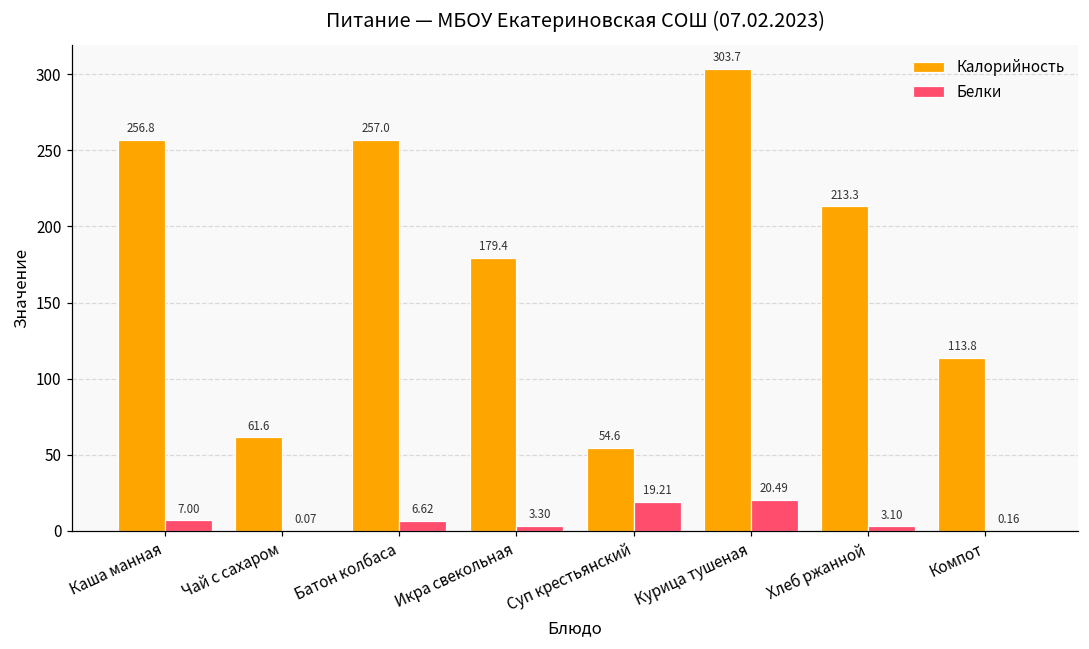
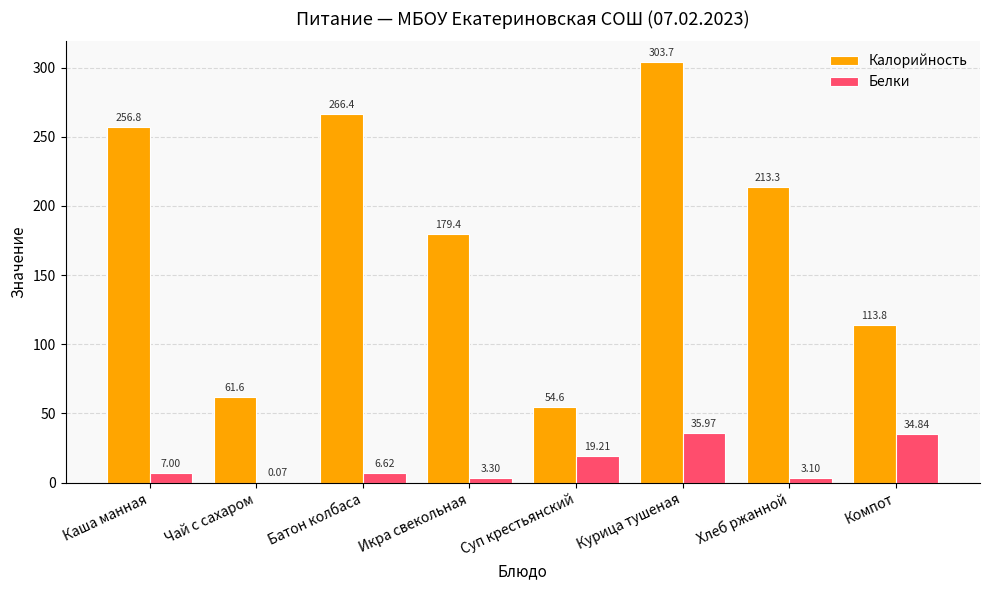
  {
    "Калорийность": {
      "Каша манная": 256.8,
      "Чай с сахаром": 61.6,
-     "Батон колбаса": 257.0,
+     "Батон колбаса": 266.4,
      "Икра свекольная": 179.4,
      "Суп крестьянский": 54.6,
      "Курица тушеная": 303.7,
      "Хлеб ржанной": 213.3,
      "Компот": 113.8
    },
    "Белки": {
      "Каша манная": 7.00,
      "Чай с сахаром": 0.07,
      "Батон колбаса": 6.62,
      "Икра свекольная": 3.30,
      "Суп крестьянский": 19.21,
-     "Курица тушеная": 20.49,
+     "Курица тушеная": 35.97,
      "Хлеб ржанной": 3.10,
-     "Компот": 0.16
+     "Компот": 34.84
    }
  }
